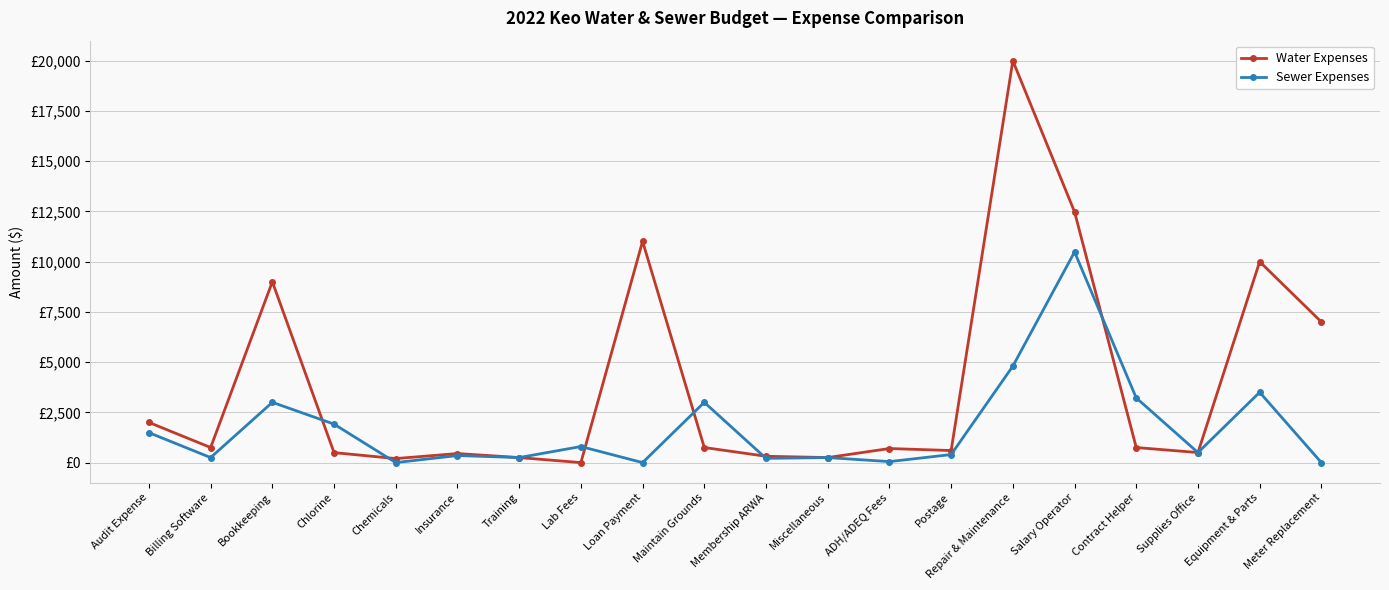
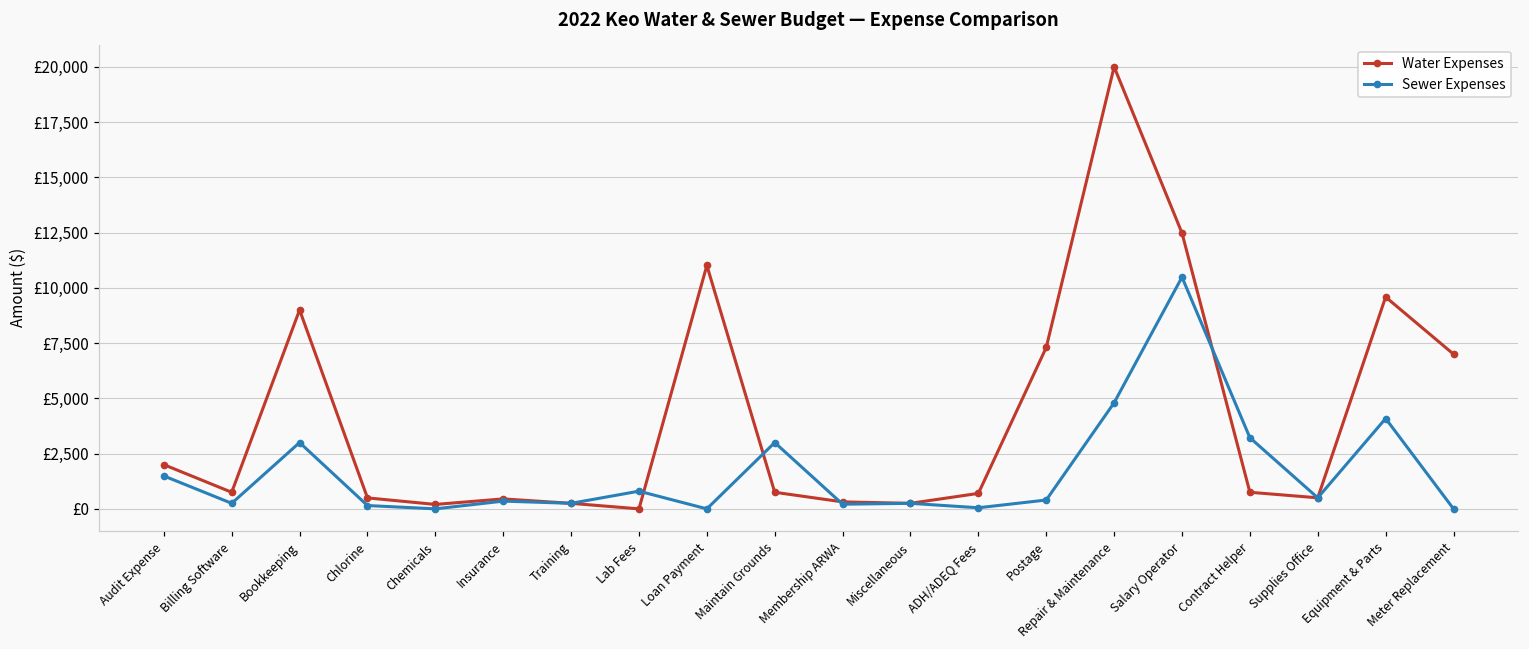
  {
    "Water Expenses": {
      "Audit Expense": "£2,000",
      "Billing Software": "£800",
      "Bookkeeping": "£9,000",
      "Chlorine": "£500",
      "Chemicals": "£200",
      "Lab Fees": "£0",
      "Loan Payment": "£11,000",
      "Maintain Grounds": "£800",
      "ADH/ADEQ Fees": "£700",
-     "Postage": "£600",
+     "Postage": "£7,300",
      "Repair & Maintenance": "£20,000",
      "Salary Operator": "£12,500",
      "Contract Helper": "£800",
-     "Equipment & Parts": "£10,000",
+     "Equipment & Parts": "£9,600",
      "Meter Replacement": "£7,000"
    },
    "Sewer Expenses": {
      "Audit Expense": "£1,500",
      "Billing Software": "£300",
      "Bookkeeping": "£3,000",
-     "Chlorine": "£1,900",
+     "Chlorine": "£200",
      "Chemicals": "£0",
      "Lab Fees": "£800",
      "Loan Payment": "£0",
      "Maintain Grounds": "£3,000",
      "ADH/ADEQ Fees": "£0",
      "Postage": "£400",
      "Repair & Maintenance": "£4,800",
      "Salary Operator": "£10,500",
      "Contract Helper": "£3,200",
-     "Equipment & Parts": "£3,500",
+     "Equipment & Parts": "£4,100",
      "Meter Replacement": "£0"
    }
  }
